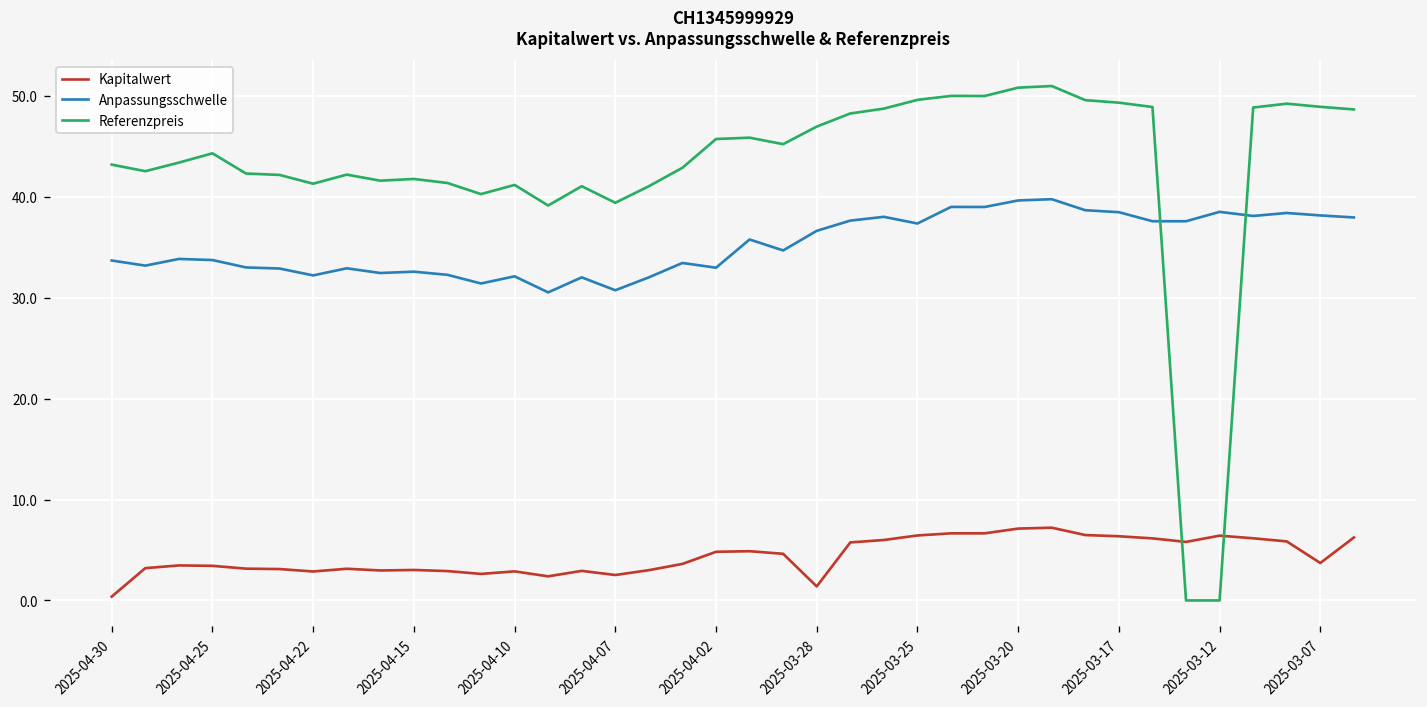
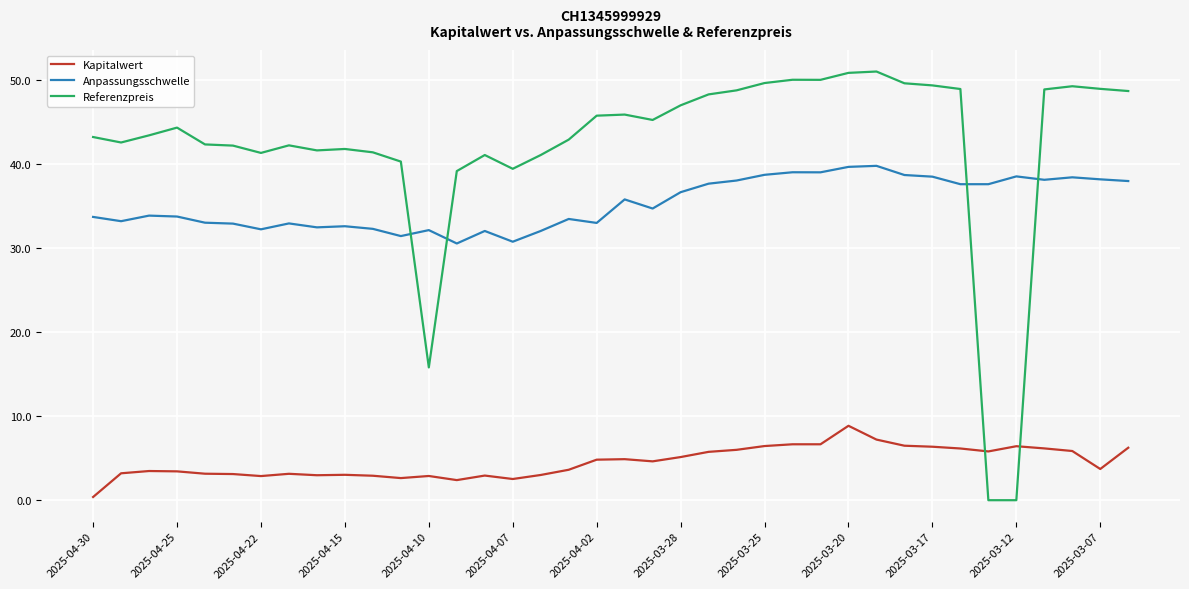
  {
    "Kapitalwert": {
      "2025-04-30": 0,
      "2025-04-25": 3,
      "2025-04-22": 3,
      "2025-04-15": 3,
      "2025-04-10": 3,
      "2025-04-07": 3,
      "2025-04-02": 5,
-     "2025-03-28": 1,
+     "2025-03-28": 5,
      "2025-03-25": 6,
-     "2025-03-20": 7,
+     "2025-03-20": 9,
      "2025-03-17": 6,
      "2025-03-12": 6,
      "2025-03-07": 4
    },
    "Anpassungsschwelle": {
      "2025-04-30": 34,
      "2025-04-25": 34,
      "2025-04-22": 32,
      "2025-04-15": 33,
      "2025-04-10": 32,
      "2025-04-07": 31,
      "2025-04-02": 33,
      "2025-03-28": 37,
-     "2025-03-25": 37,
+     "2025-03-25": 39,
      "2025-03-20": 40,
      "2025-03-17": 38,
      "2025-03-12": 39,
      "2025-03-07": 38
    },
    "Referenzpreis": {
      "2025-04-30": 43,
      "2025-04-25": 44,
      "2025-04-22": 41,
      "2025-04-15": 42,
-     "2025-04-10": 41,
+     "2025-04-10": 16,
      "2025-04-07": 39,
      "2025-04-02": 46,
      "2025-03-28": 47,
      "2025-03-25": 50,
      "2025-03-20": 51,
      "2025-03-17": 49,
      "2025-03-12": 0,
      "2025-03-07": 49
    }
  }
